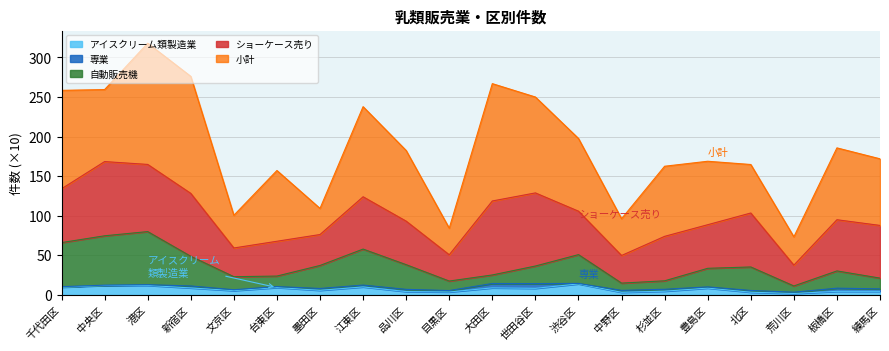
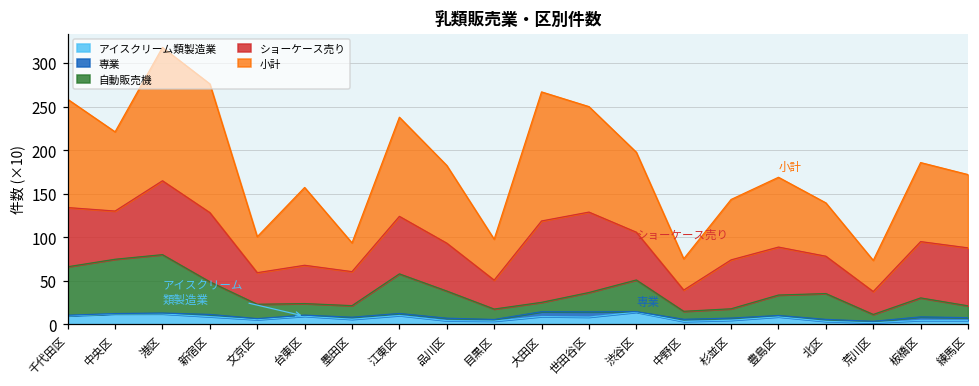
  {
    "アイスクリーム類製造業": {
      "大田区": 10,
      "世田谷区": 10,
      "板橋区": 0
    },
    "専業": {
      "大田区": 10,
      "世田谷区": 10,
      "板橋区": 0
    },
    "自動販売機": {
      "千代田区": 60,
      "中央区": 60,
      "港区": 70,
      "新宿区": 40,
      "文京区": 20,
      "台東区": 10,
-     "墨田区": 30,
+     "墨田区": 10,
      "江東区": 50,
      "品川区": 30,
      "目黒区": 10,
      "大田区": 10,
      "世田谷区": 20,
      "渋谷区": 40,
      "中野区": 10,
      "杉並区": 10,
      "豊島区": 20,
      "北区": 30,
      "荒川区": 10,
      "板橋区": 20,
      "練馬区": 10
    },
    "ショーケース売り": {
      "千代田区": 70,
-     "中央区": 90,
+     "中央区": 60,
      "港区": 80,
      "新宿区": 80,
      "文京区": 40,
      "台東区": 40,
      "墨田区": 40,
      "江東区": 70,
      "品川区": 50,
      "目黒区": 30,
      "大田区": 90,
      "世田谷区": 90,
      "渋谷区": 50,
-     "中野区": 30,
+     "中野区": 20,
      "杉並区": 60,
      "豊島区": 60,
-     "北区": 70,
+     "北区": 40,
      "荒川区": 30,
      "板橋区": 60,
      "練馬区": 70
    },
    "小計": {
      "千代田区": 120,
      "中央区": 90,
      "文京区": 40,
      "台東区": 90,
      "墨田区": 30,
      "江東区": 110,
      "品川区": 90,
-     "目黒区": 30,
+     "目黒区": 50,
      "大田区": 150,
      "世田谷区": 120,
      "渋谷区": 90,
-     "中野区": 50,
-     "杉並区": 90,
+     "中野区": 40,
+     "杉並区": 70,
      "豊島区": 80,
      "北区": 60,
      "荒川区": 40,
      "板橋区": 90,
      "練馬区": 80
    }
  }
